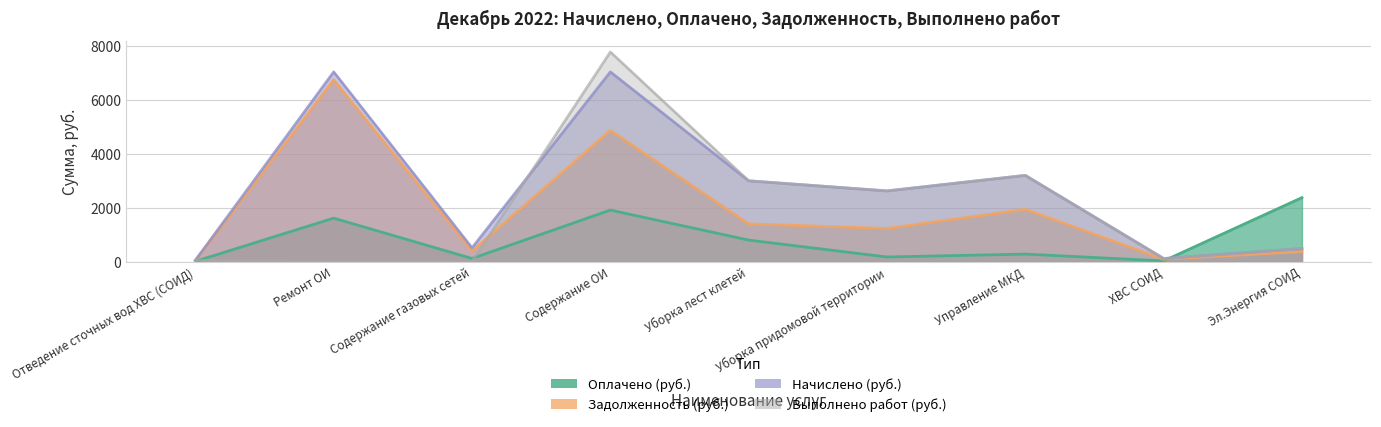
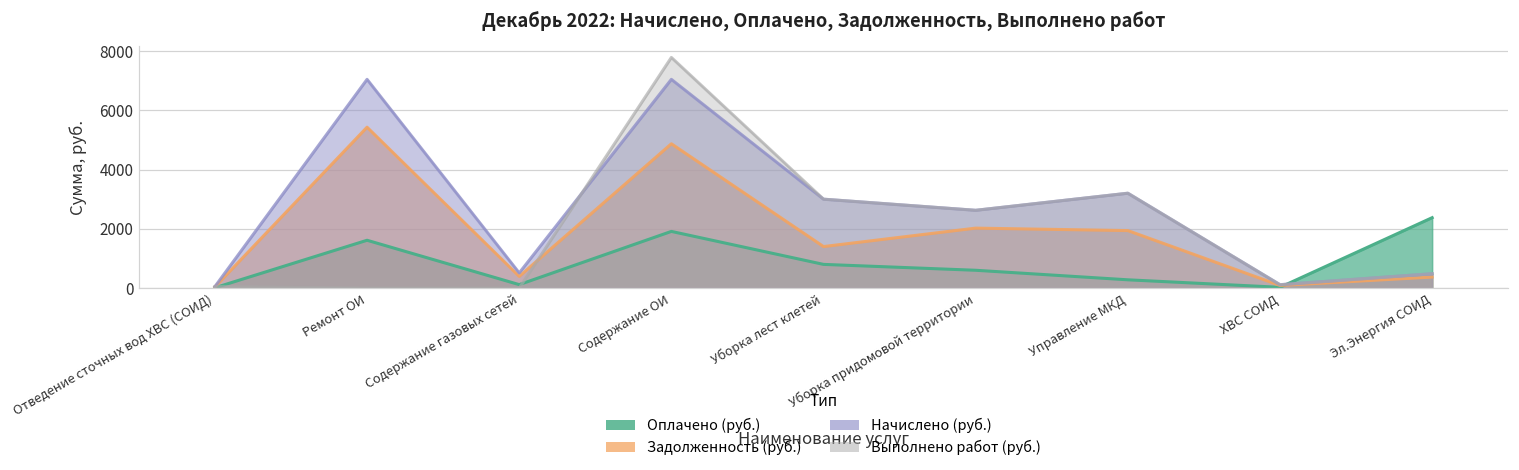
  {
    "Оплачено (руб.)": {
      "Ремонт ОИ": 1600,
      "Содержание газовых сетей": 100,
      "Содержание ОИ": 1900,
      "Уборка лест клетей": 800,
-     "Уборка придомовой территории": 200,
+     "Уборка придомовой территории": 600,
      "Управление МКД": 300,
      "Эл.Энергия СОИД": 2400
    },
    "Задолженность (руб.)": {
-     "Ремонт ОИ": 6800,
+     "Ремонт ОИ": 5400,
      "Содержание газовых сетей": 400,
      "Содержание ОИ": 4900,
      "Уборка лест клетей": 1400,
-     "Уборка придомовой территории": 1200,
+     "Уборка придомовой территории": 2000,
      "Управление МКД": 1900,
      "Эл.Энергия СОИД": 400
    }
  }
